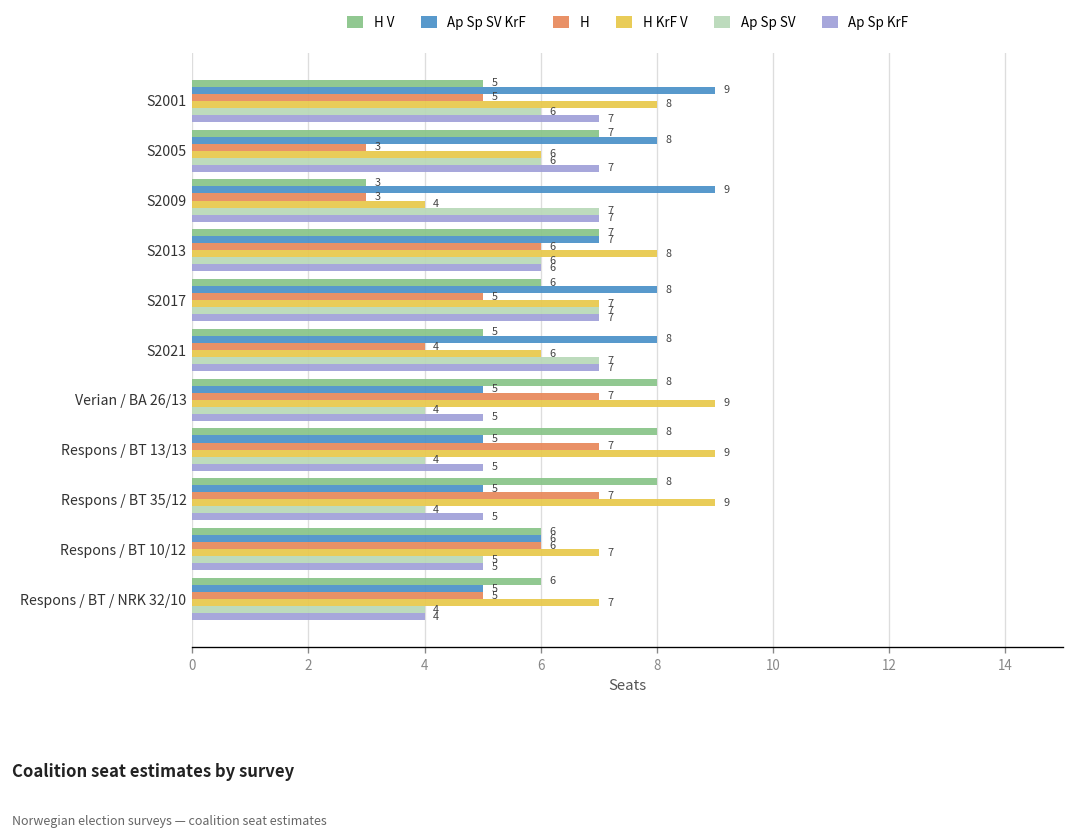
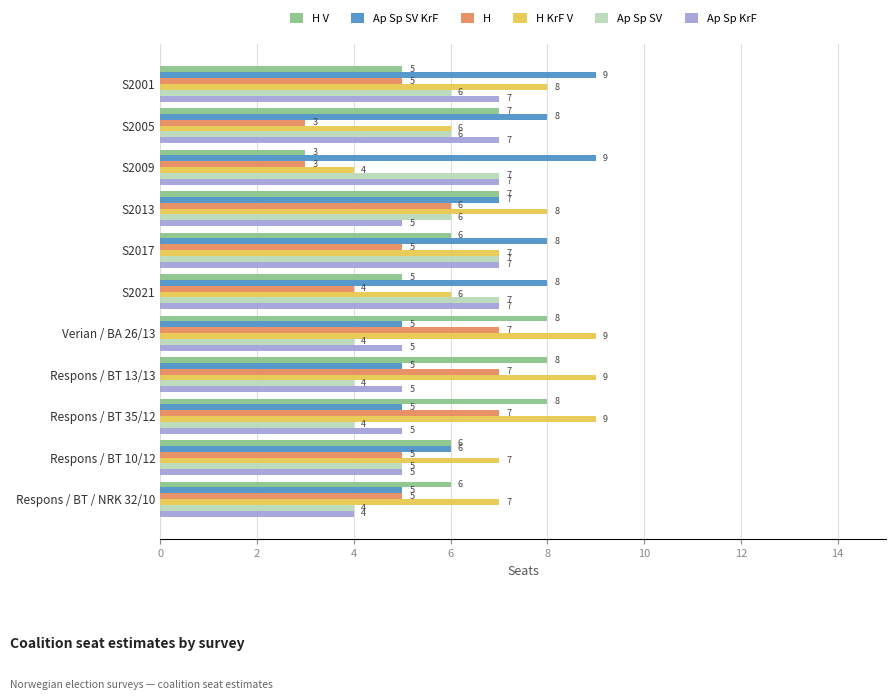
  {
    "H V": {
      "S2001": 5,
      "S2005": 7,
      "S2009": 3,
      "S2017": 6,
      "S2021": 5,
      "Verian / BA 26/13": 8,
      "Respons / BT 13/13": 8,
      "Respons / BT 35/12": 8,
      "Respons / BT / NRK 32/10": 6
    },
    "Ap Sp SV KrF": {
      "S2001": 9,
      "S2005": 8,
      "S2009": 9,
      "S2017": 8,
      "S2021": 8,
      "Verian / BA 26/13": 5,
      "Respons / BT 13/13": 5,
      "Respons / BT 35/12": 5
    },
    "H": {
      "S2001": 5,
      "S2005": 3,
      "S2009": 3,
      "S2013": 6,
      "S2017": 5,
      "S2021": 4,
      "Verian / BA 26/13": 7,
      "Respons / BT 13/13": 7,
      "Respons / BT 35/12": 7,
-     "Respons / BT 10/12": 6
+     "Respons / BT 10/12": 5
    },
    "H KrF V": {
      "S2001": 8,
      "S2009": 4,
      "S2013": 8,
      "S2021": 6,
      "Verian / BA 26/13": 9,
      "Respons / BT 13/13": 9,
      "Respons / BT 35/12": 9,
      "Respons / BT 10/12": 7,
      "Respons / BT / NRK 32/10": 7
    },
    "Ap Sp SV": {
      "S2001": 6,
      "Verian / BA 26/13": 4,
      "Respons / BT 13/13": 4,
      "Respons / BT 35/12": 4
    },
    "Ap Sp KrF": {
      "S2001": 7,
      "S2005": 7,
-     "S2013": 6,
+     "S2013": 5,
      "Verian / BA 26/13": 5,
      "Respons / BT 13/13": 5,
      "Respons / BT 35/12": 5
    }
  }
